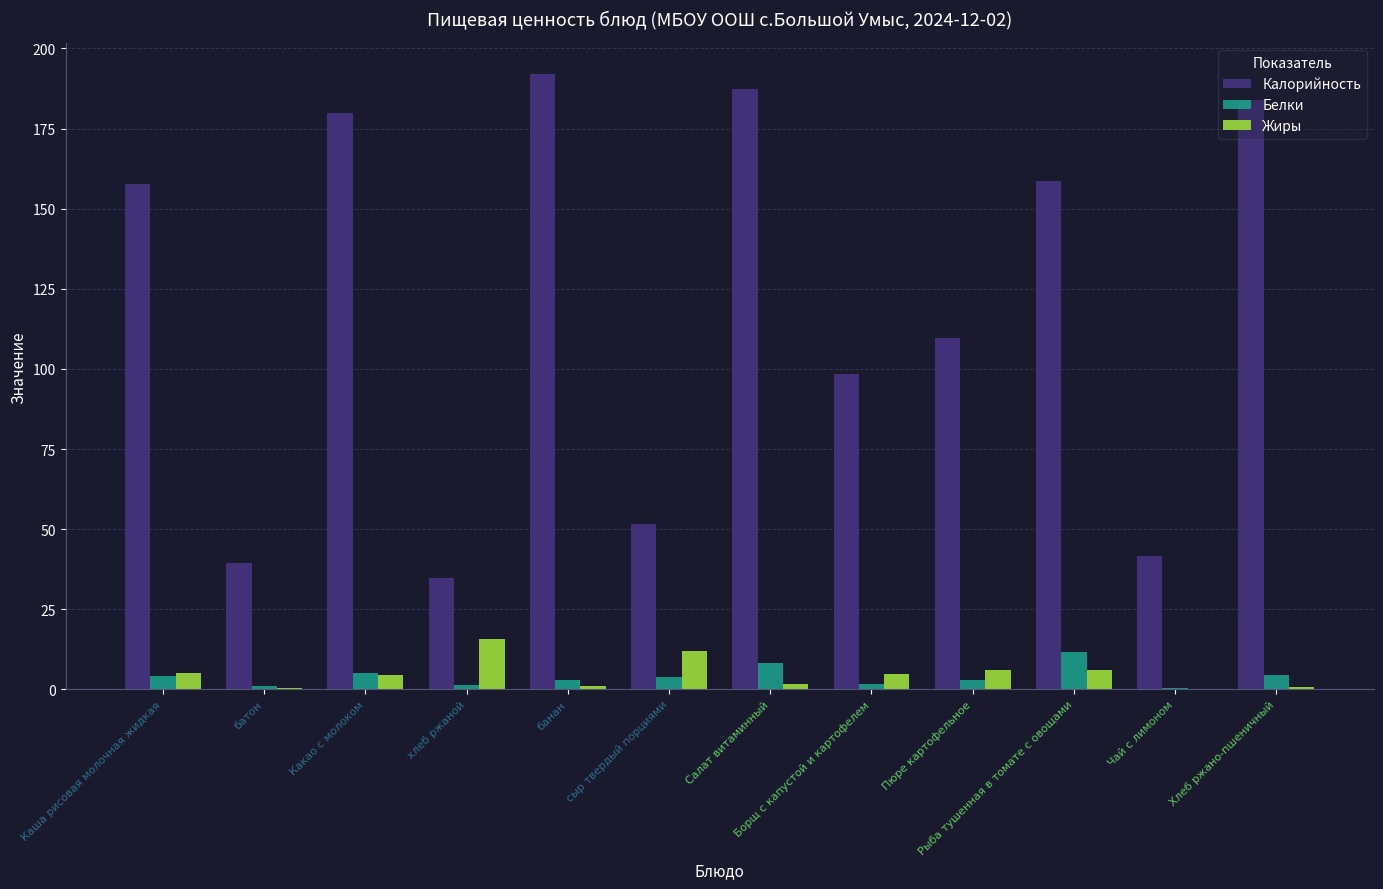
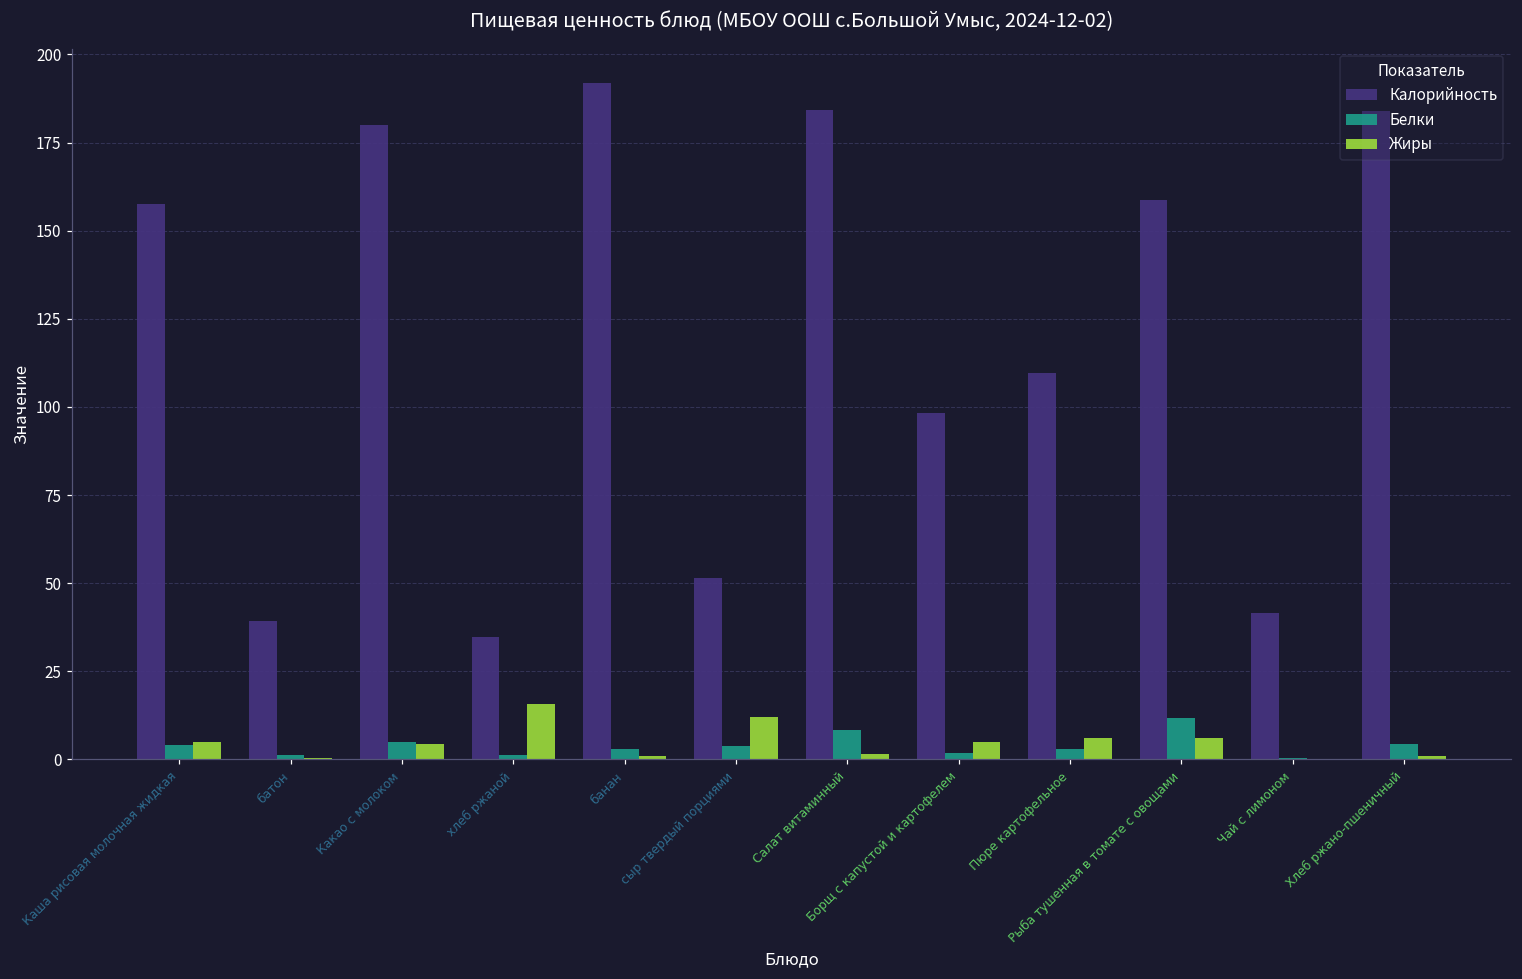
  {
    "Калорийность": {
      "Каша рисовая молочная жидкая": 158,
      "батон": 39,
      "Какао с молоком": 180,
      "хлеб ржаной": 35,
      "банан": 192,
      "сыр твердый порциями": 52,
-     "Салат витаминный": 187,
+     "Салат витаминный": 184,
      "Борщ с капустой и картофелем": 98,
      "Пюре картофельное": 110,
      "Рыба тушенная в томате с овощами": 159,
      "Чай с лимоном": 42
    },
    "Белки": {
      "Каша рисовая молочная жидкая": 4,
      "батон": 1,
      "Какао с молоком": 5,
      "хлеб ржаной": 1,
      "банан": 3,
      "сыр твердый порциями": 4,
      "Салат витаминный": 8,
      "Борщ с капустой и картофелем": 2,
      "Пюре картофельное": 3,
      "Рыба тушенная в томате с овощами": 12,
      "Хлеб ржано-пшеничный": 4
    },
    "Жиры": {
      "Каша рисовая молочная жидкая": 5,
      "Какао с молоком": 4,
      "хлеб ржаной": 16,
      "банан": 1,
      "сыр твердый порциями": 12,
      "Салат витаминный": 2,
      "Борщ с капустой и картофелем": 5,
      "Пюре картофельное": 6,
      "Рыба тушенная в томате с овощами": 6,
      "Чай с лимоном": 0,
      "Хлеб ржано-пшеничный": 1
    }
  }
